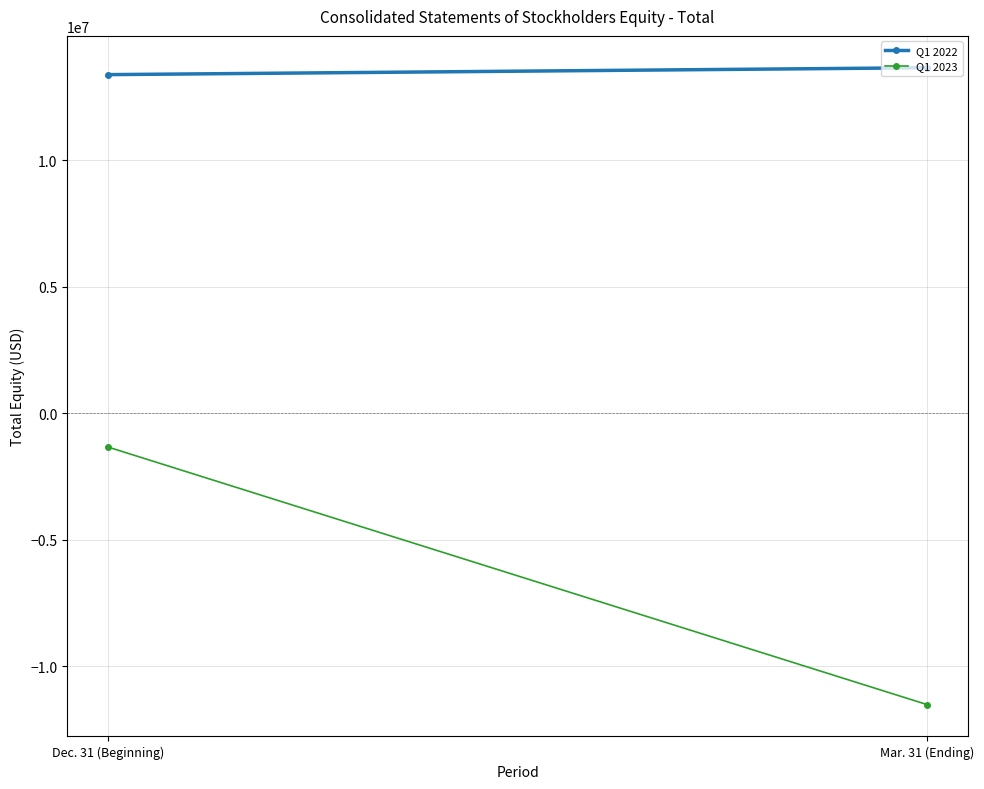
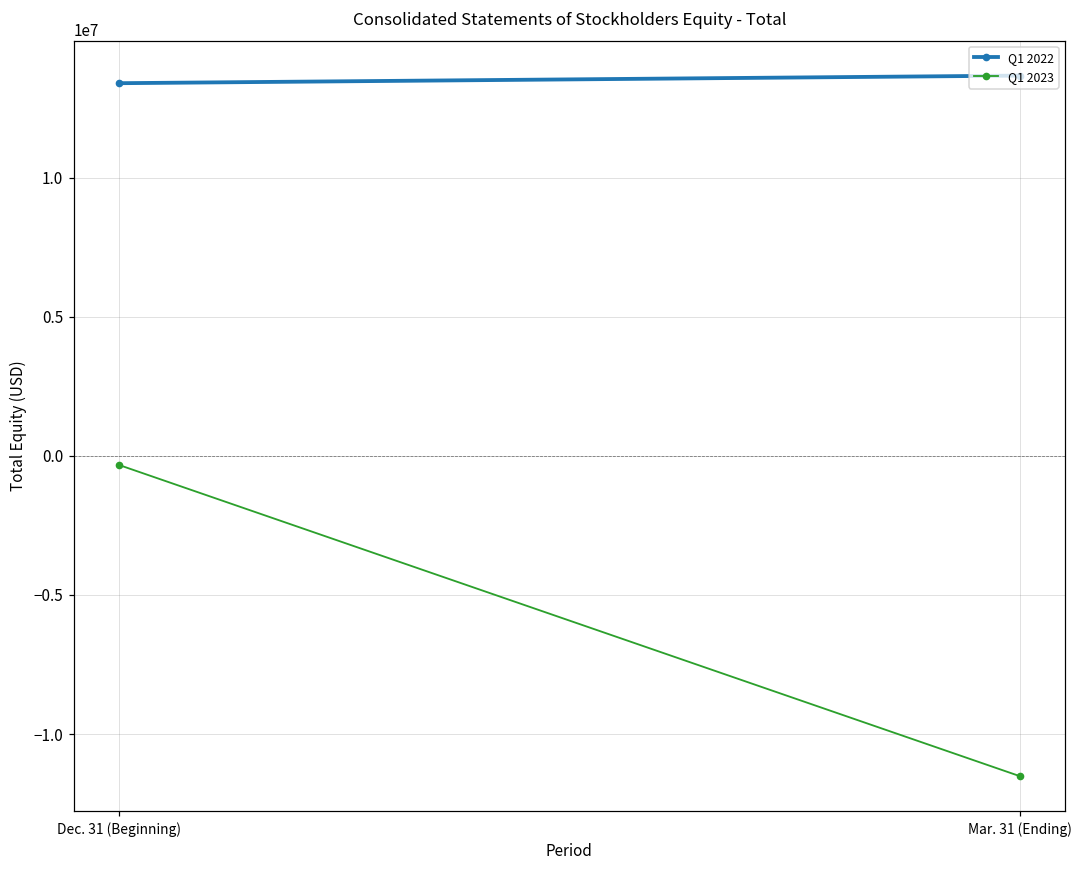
  {
    "Q1 2022": {
      "Dec. 31 (Beginning)": 13400000
    },
    "Q1 2023": {
-     "Dec. 31 (Beginning)": -1300000,
+     "Dec. 31 (Beginning)": -300000,
      "Mar. 31 (Ending)": -11500000
    }
  }
